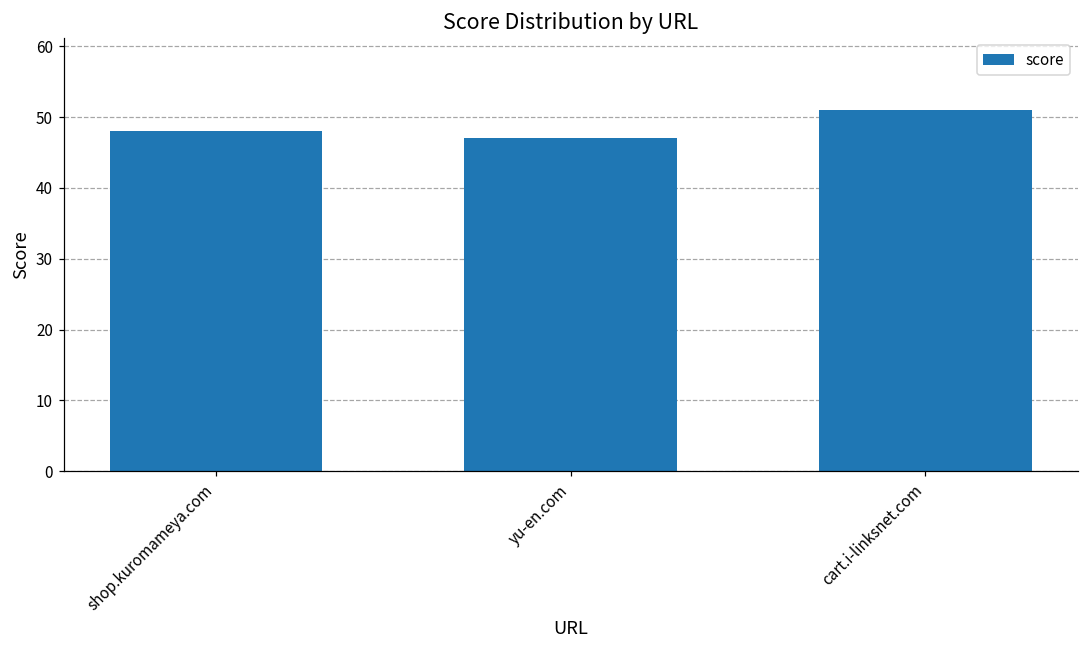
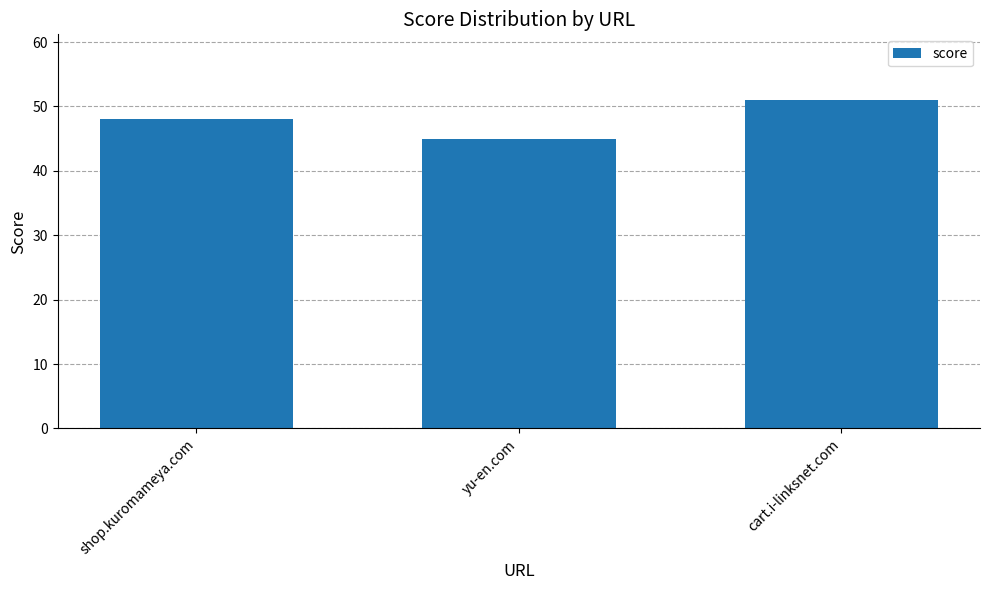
  {
    "shop.kuromameya.com": 48,
-   "yu-en.com": 47,
+   "yu-en.com": 45,
    "cart.i-linksnet.com": 51
  }
